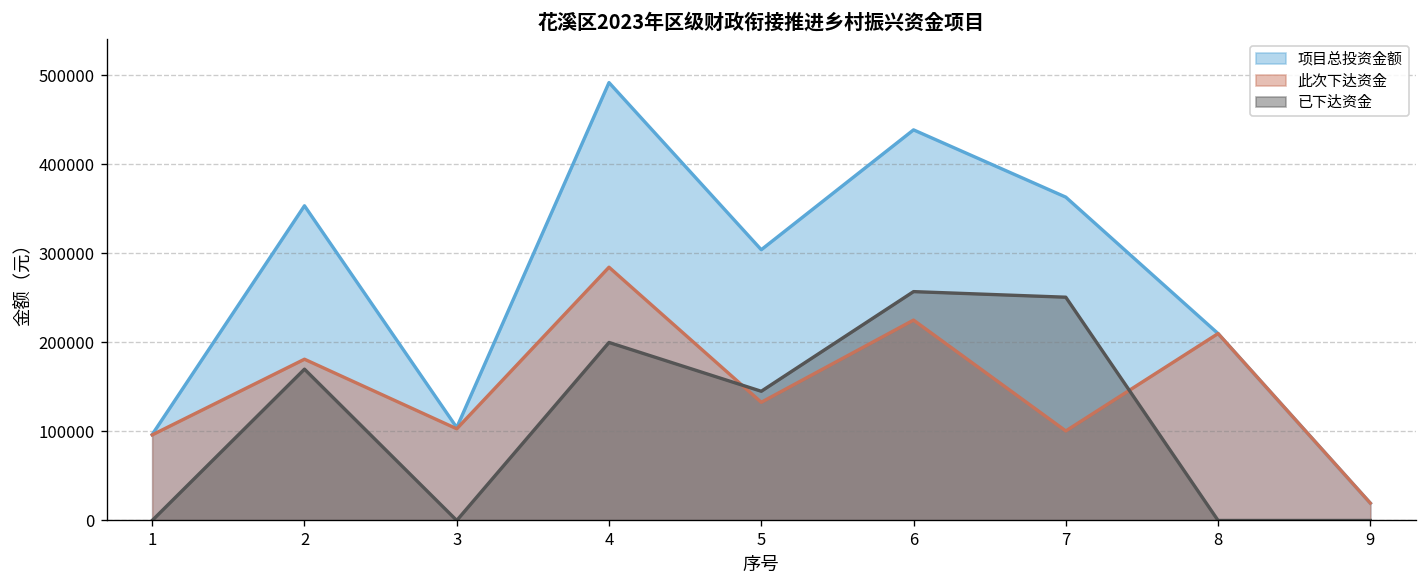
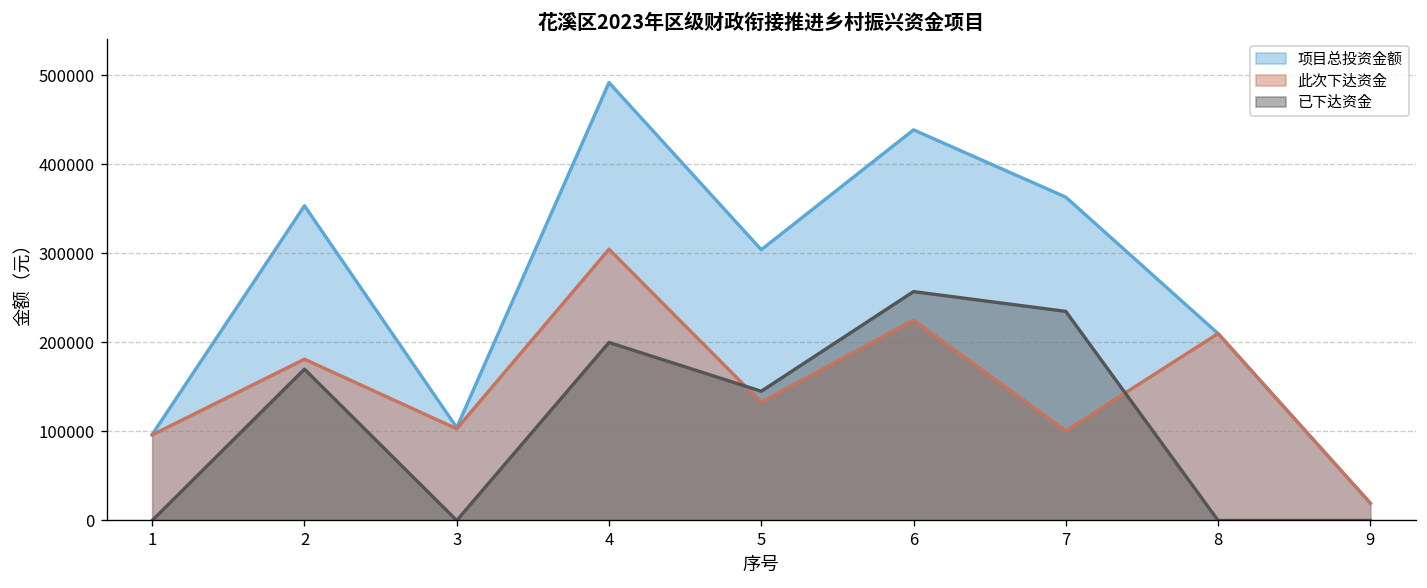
  {
    "项目总投资金额": {
      "2": 350000,
      "4": 490000,
      "5": 300000,
      "6": 440000,
      "7": 360000
    },
    "此次下达资金": {
      "2": 180000,
-     "4": 280000,
+     "4": 300000,
      "5": 130000,
      "6": 230000,
      "7": 100000
    },
    "已下达资金": {
      "1": 0,
      "2": 170000,
      "3": 0,
      "4": 200000,
      "5": 150000,
      "6": 260000,
-     "7": 250000,
+     "7": 230000,
      "8": 0,
      "9": 0
    }
  }
